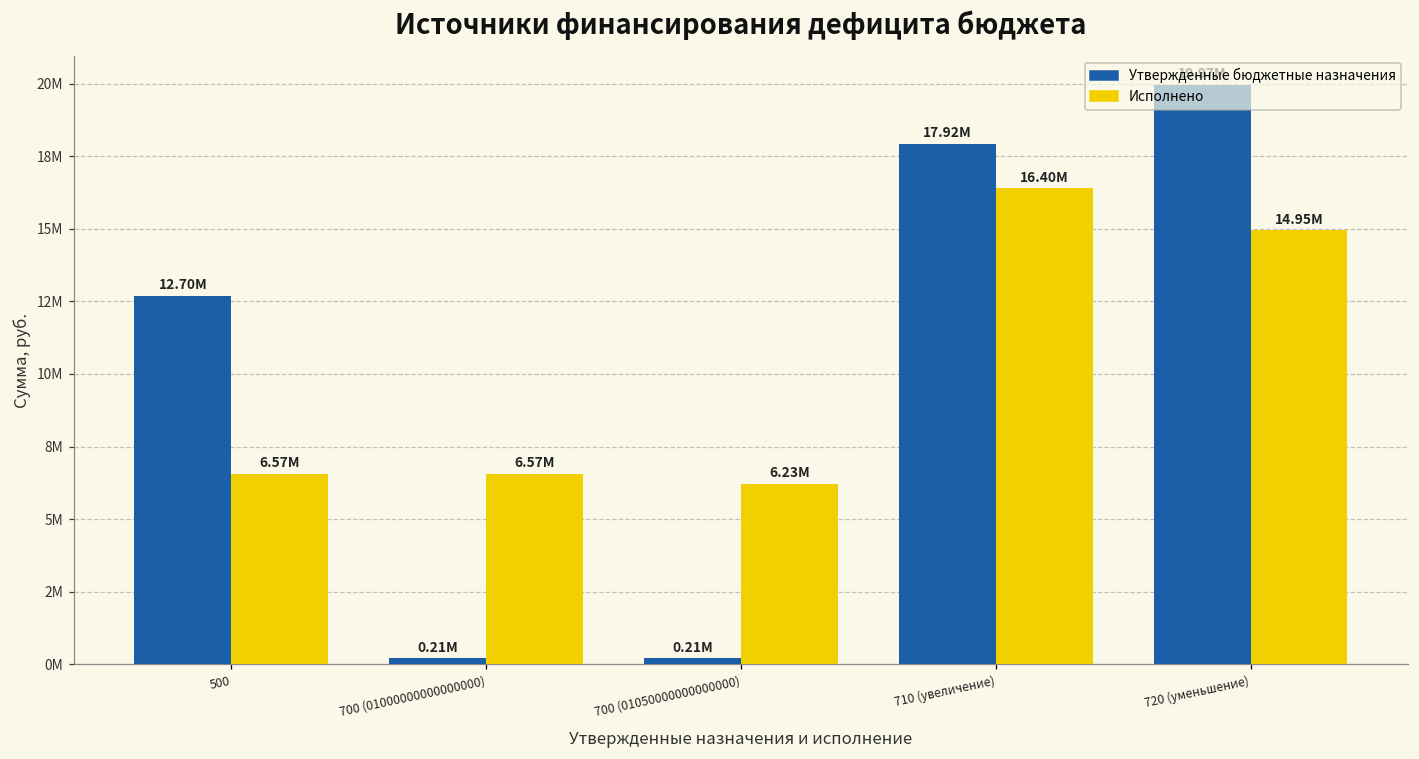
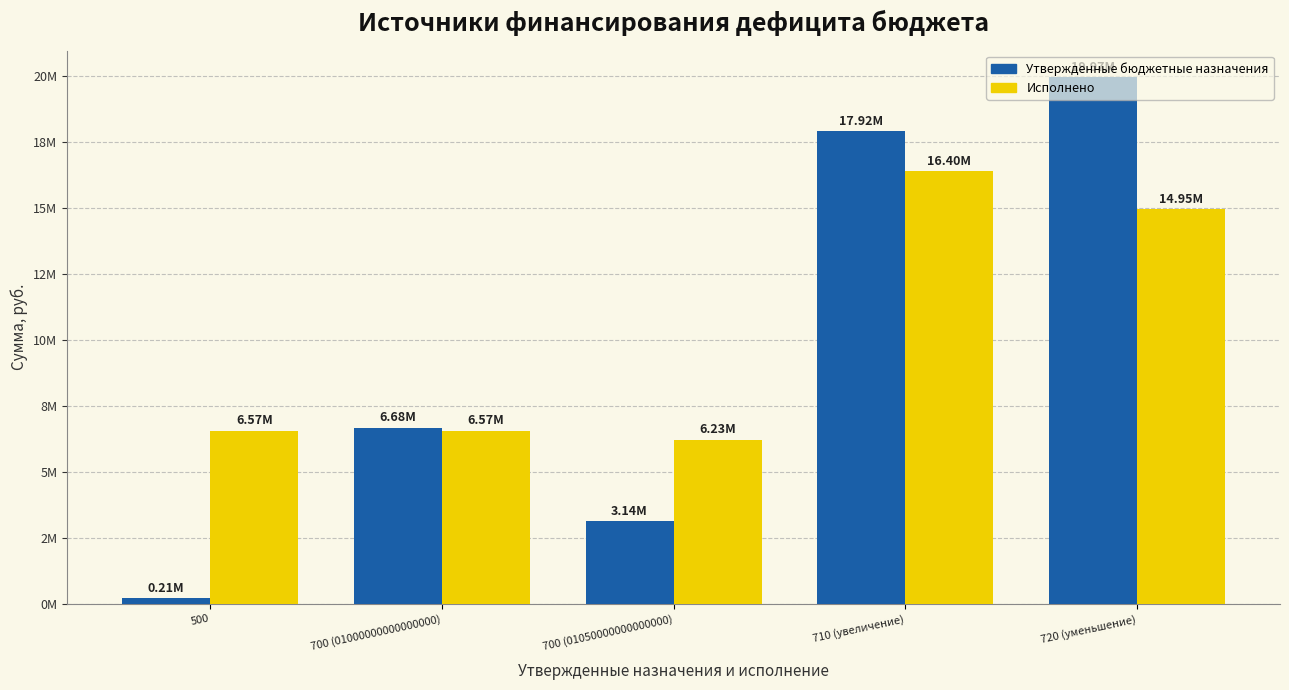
  {
    "Утвержденные бюджетные назначения": {
-     "500": "12.70M",
-     "700 (01000000000000000)": "0.21M",
-     "700 (01050000000000000)": "0.21M",
+     "500": "0.21M",
+     "700 (01000000000000000)": "6.68M",
+     "700 (01050000000000000)": "3.14M",
      "710 (увеличение)": "17.92M"
    },
    "Исполнено": {
      "500": "6.57M",
      "700 (01000000000000000)": "6.57M",
      "700 (01050000000000000)": "6.23M",
      "710 (увеличение)": "16.40M",
      "720 (уменьшение)": "14.95M"
    }
  }
